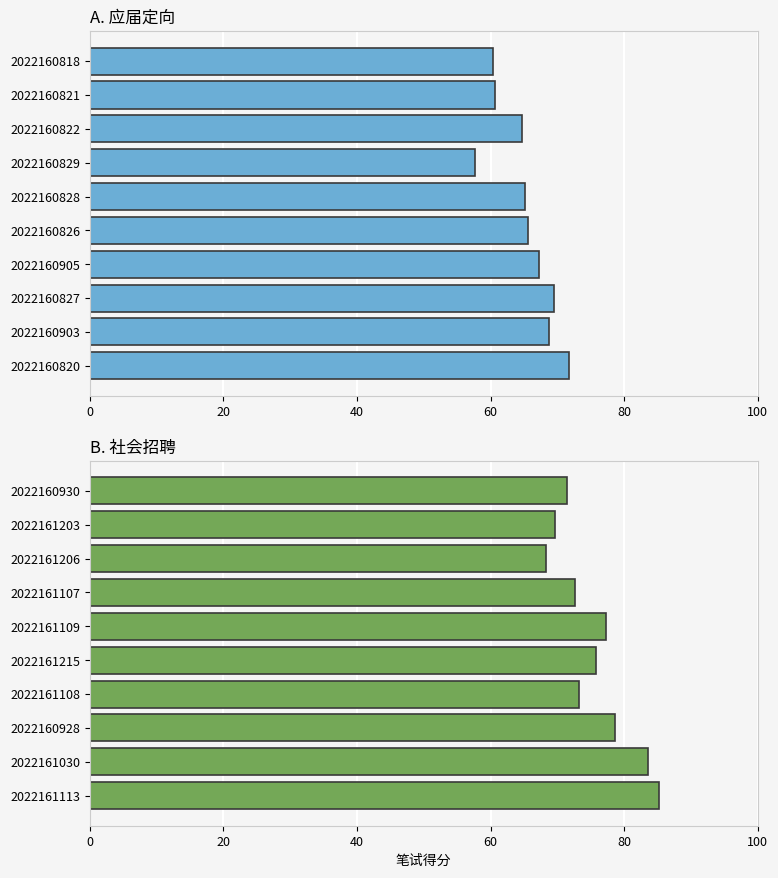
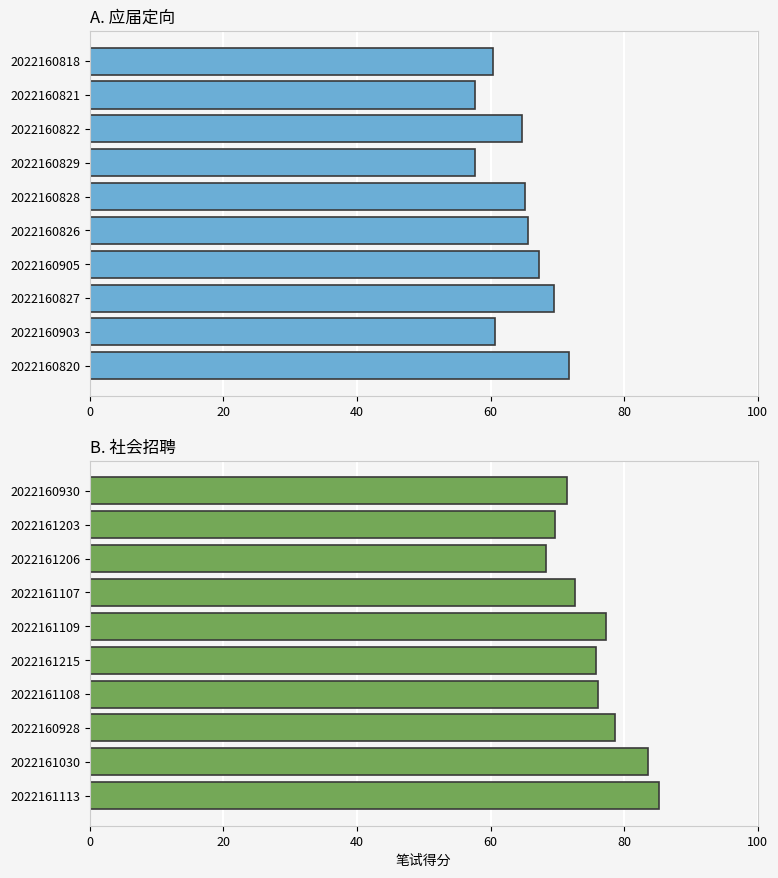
  {
    "A. 应届定向": {
      "2022160818": 60,
-     "2022160821": 61,
+     "2022160821": 58,
      "2022160822": 65,
      "2022160829": 58,
      "2022160828": 65,
      "2022160826": 66,
      "2022160905": 67,
      "2022160827": 70,
-     "2022160903": 69,
+     "2022160903": 61,
      "2022160820": 72
    },
    "B. 社会招聘": {
      "2022160930": 71,
      "2022161203": 70,
      "2022161206": 68,
      "2022161107": 73,
      "2022161109": 77,
      "2022161215": 76,
-     "2022161108": 73,
+     "2022161108": 76,
      "2022160928": 79,
      "2022161030": 84,
      "2022161113": 85
    }
  }
